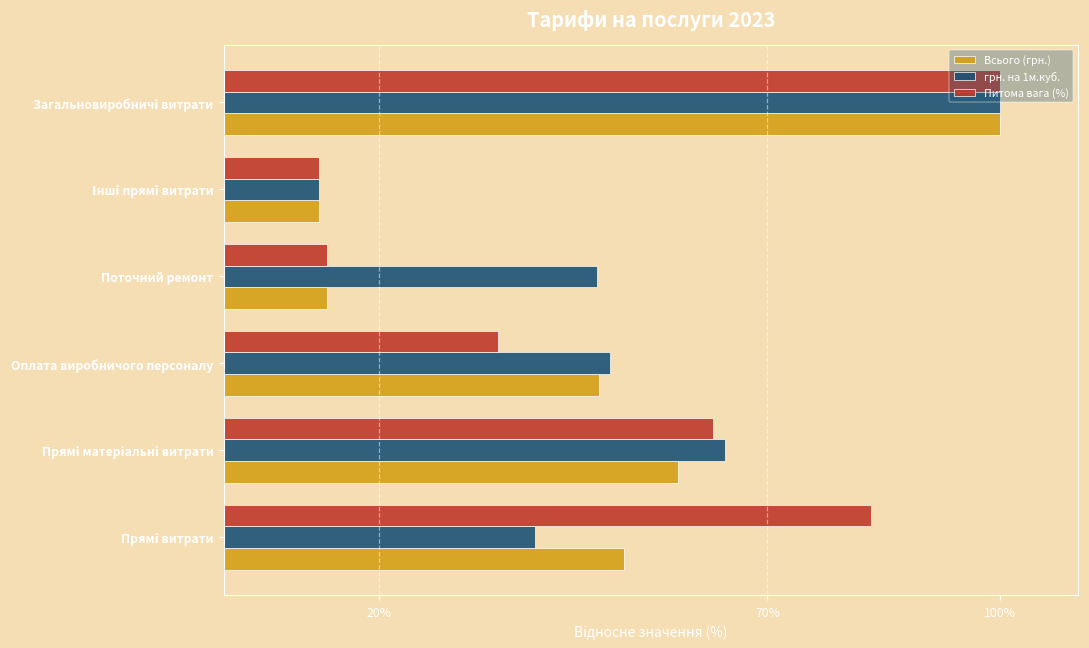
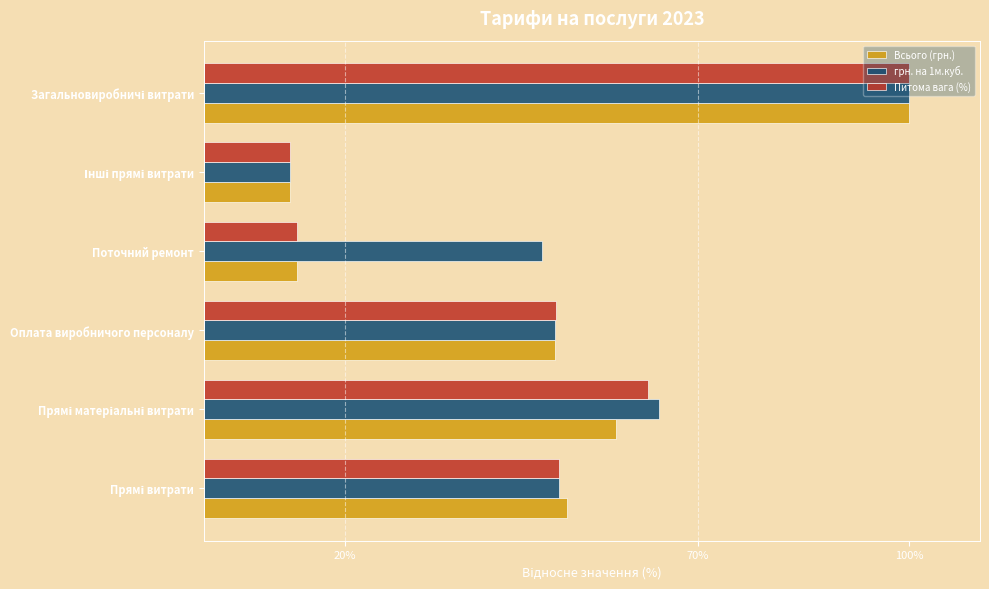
  {
    "Всього (грн.)": {
      "Загальновиробничі витрати": "100%",
      "Інші прямі витрати": "12%",
      "Поточний ремонт": "13%",
-     "Оплата виробничого персоналу": "48%",
+     "Оплата виробничого персоналу": "50%",
      "Прямі матеріальні витрати": "58%",
      "Прямі витрати": "52%"
    },
    "грн. на 1м.куб.": {
      "Інші прямі витрати": "12%",
      "Поточний ремонт": "48%",
      "Оплата виробничого персоналу": "50%",
      "Прямі матеріальні витрати": "65%",
-     "Прямі витрати": "40%"
+     "Прямі витрати": "50%"
    },
    "Питома вага (%)": {
      "Інші прямі витрати": "12%",
      "Поточний ремонт": "13%",
-     "Оплата виробничого персоналу": "35%",
+     "Оплата виробничого персоналу": "50%",
      "Прямі матеріальні витрати": "63%",
-     "Прямі витрати": "83%"
+     "Прямі витрати": "50%"
    }
  }
